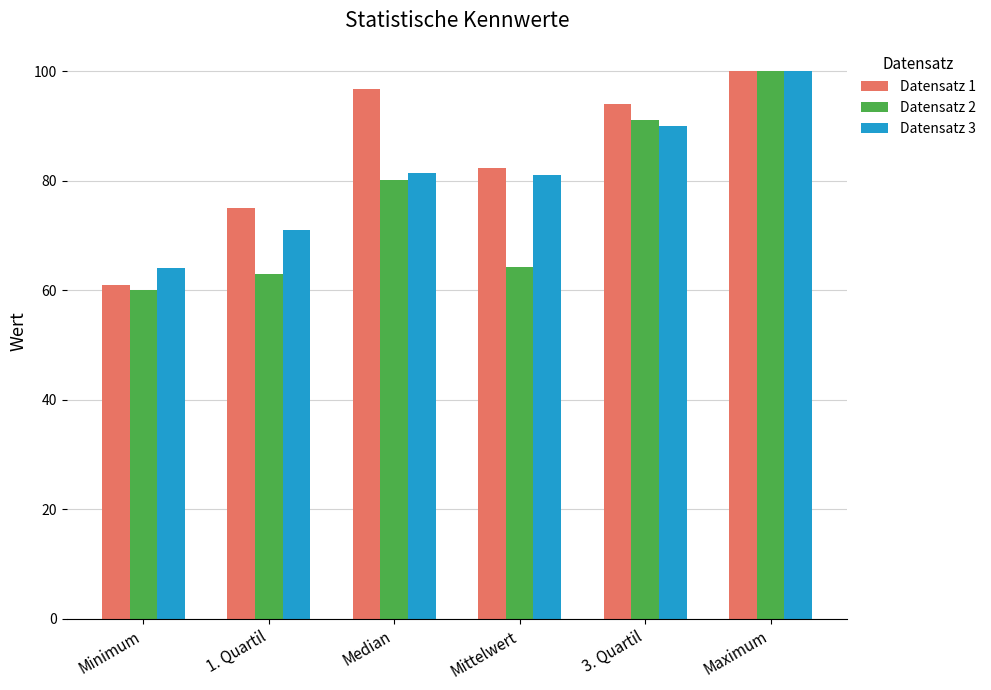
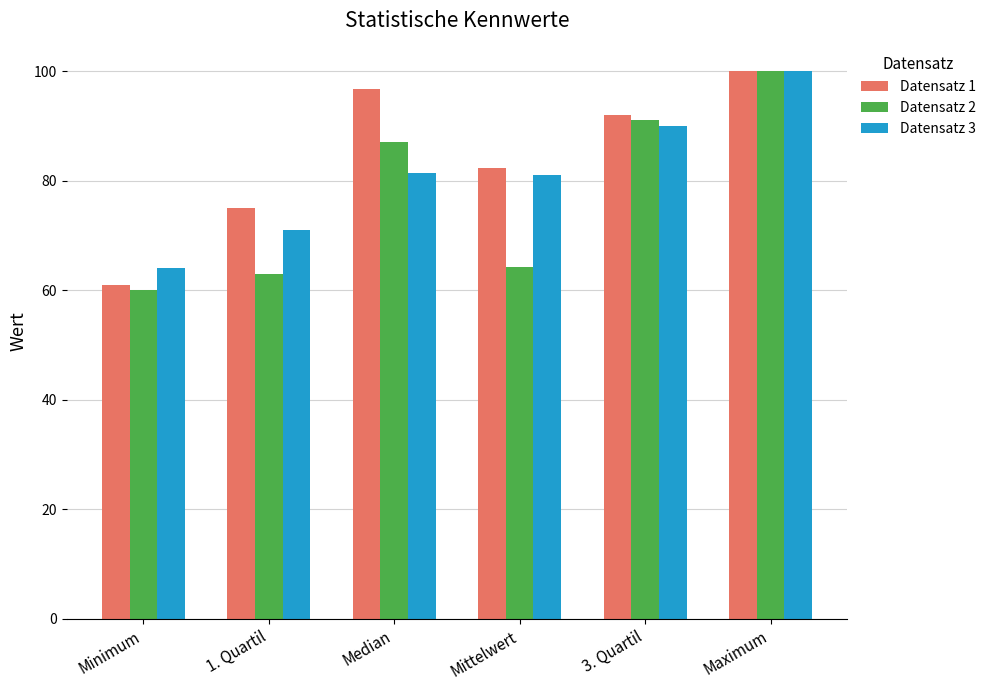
  {
    "Datensatz 1": {
      "Minimum": 61,
      "1. Quartil": 75,
      "Median": 97,
      "Mittelwert": 82,
-     "3. Quartil": 94,
+     "3. Quartil": 92,
      "Maximum": 100
    },
    "Datensatz 2": {
      "Minimum": 60,
      "1. Quartil": 63,
-     "Median": 80,
+     "Median": 87,
      "Mittelwert": 64,
      "3. Quartil": 91,
      "Maximum": 100
    },
    "Datensatz 3": {
      "Minimum": 64,
      "1. Quartil": 71,
      "Median": 81,
      "Mittelwert": 81,
      "3. Quartil": 90,
      "Maximum": 100
    }
  }
